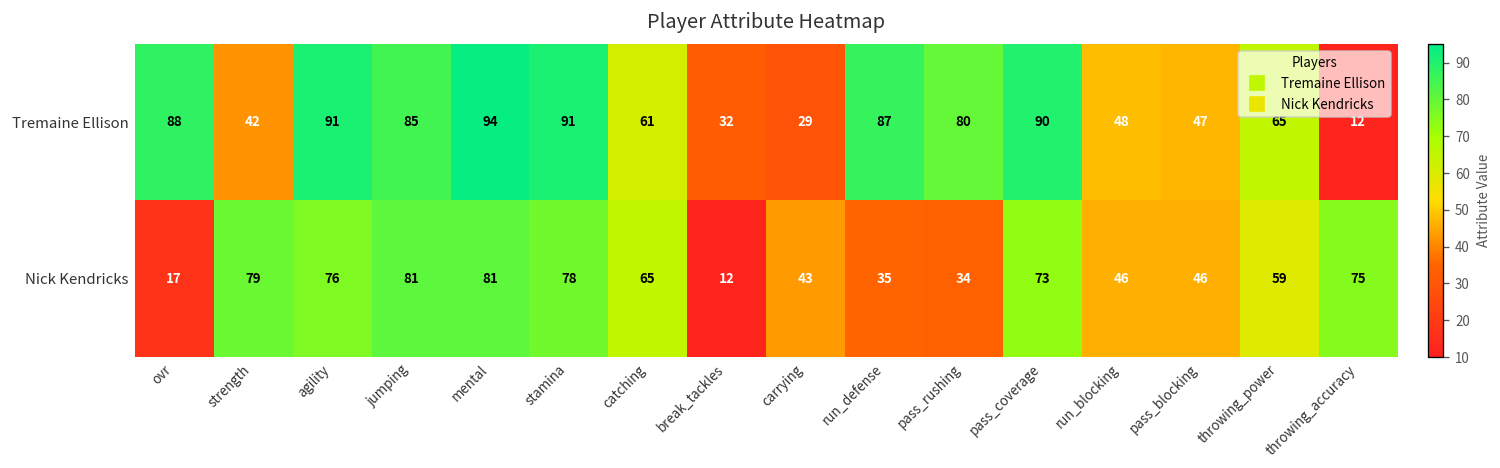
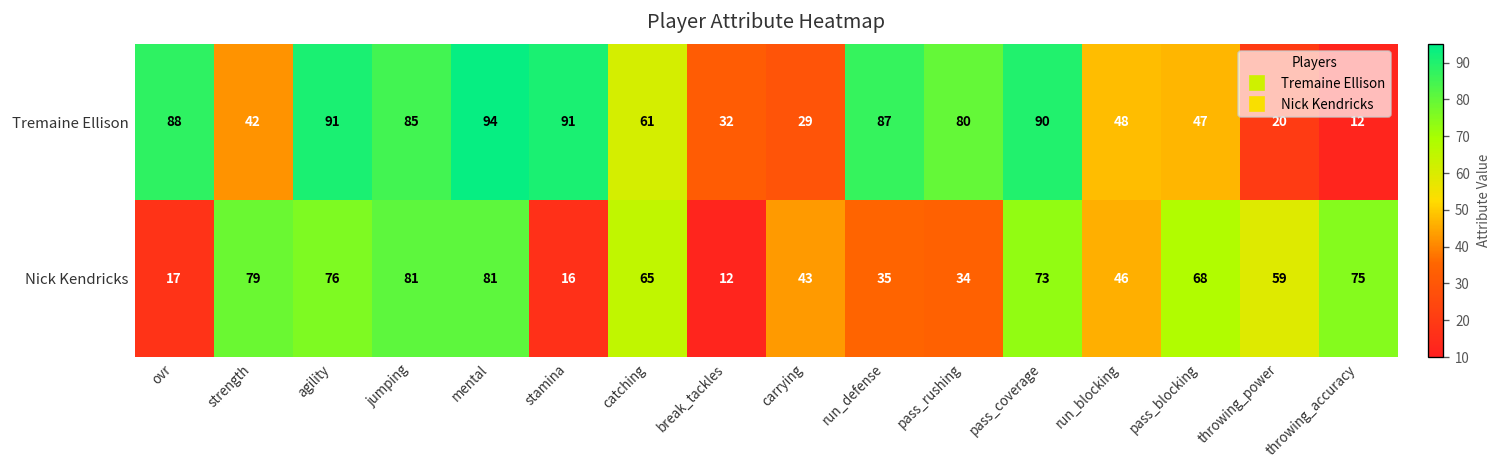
  {
    "Tremaine Ellison": {
      "ovr": 88,
      "strength": 42,
      "agility": 91,
      "jumping": 85,
      "mental": 94,
      "stamina": 91,
      "catching": 61,
      "break_tackles": 32,
      "carrying": 29,
      "run_defense": 87,
      "pass_rushing": 80,
      "pass_coverage": 90,
      "run_blocking": 48,
      "pass_blocking": 47,
-     "throwing_power": 65,
+     "throwing_power": 20,
      "throwing_accuracy": 12
    },
    "Nick Kendricks": {
      "ovr": 17,
      "strength": 79,
      "agility": 76,
      "jumping": 81,
      "mental": 81,
-     "stamina": 78,
+     "stamina": 16,
      "catching": 65,
      "break_tackles": 12,
      "carrying": 43,
      "run_defense": 35,
      "pass_rushing": 34,
      "pass_coverage": 73,
      "run_blocking": 46,
-     "pass_blocking": 46,
+     "pass_blocking": 68,
      "throwing_power": 59,
      "throwing_accuracy": 75
    }
  }
